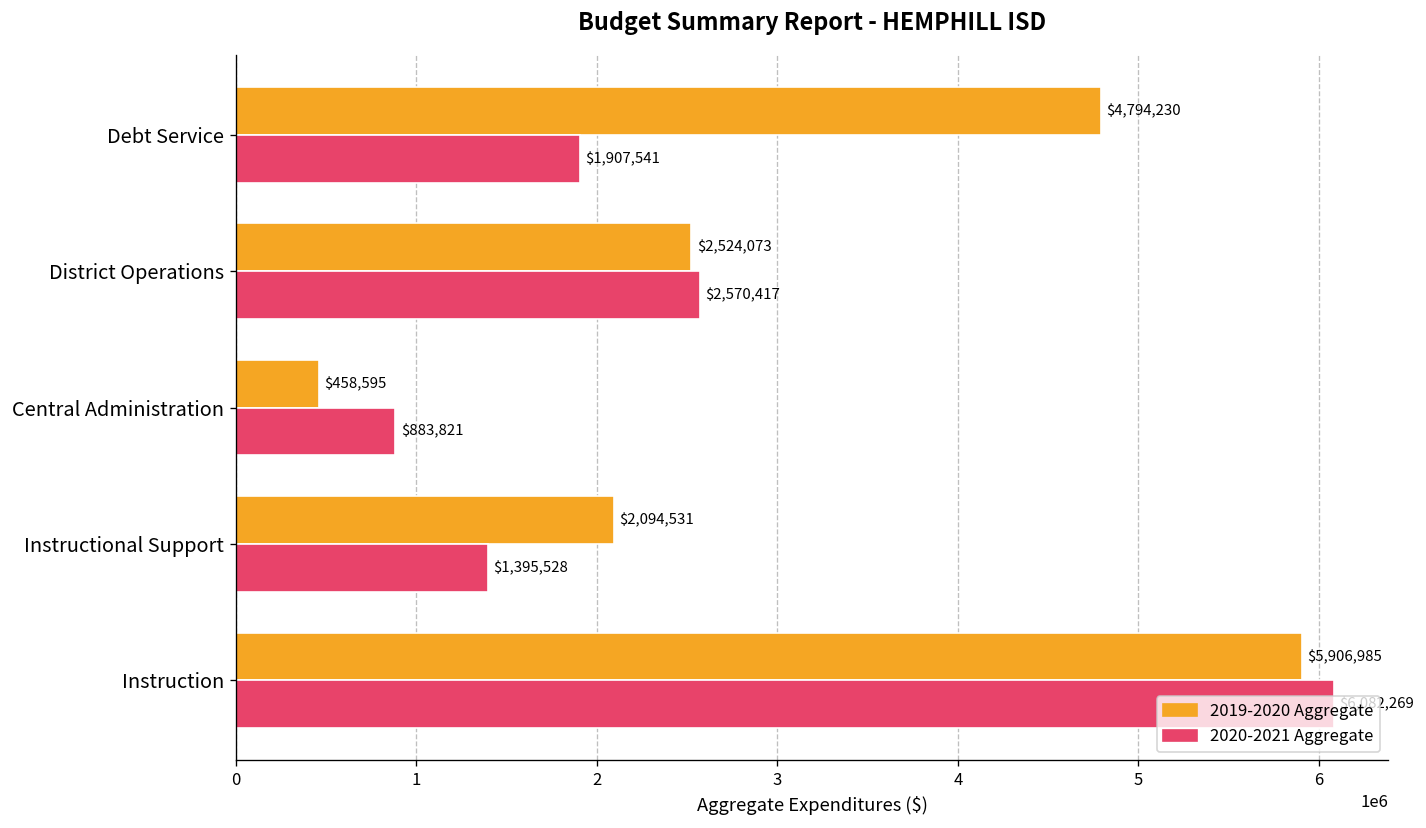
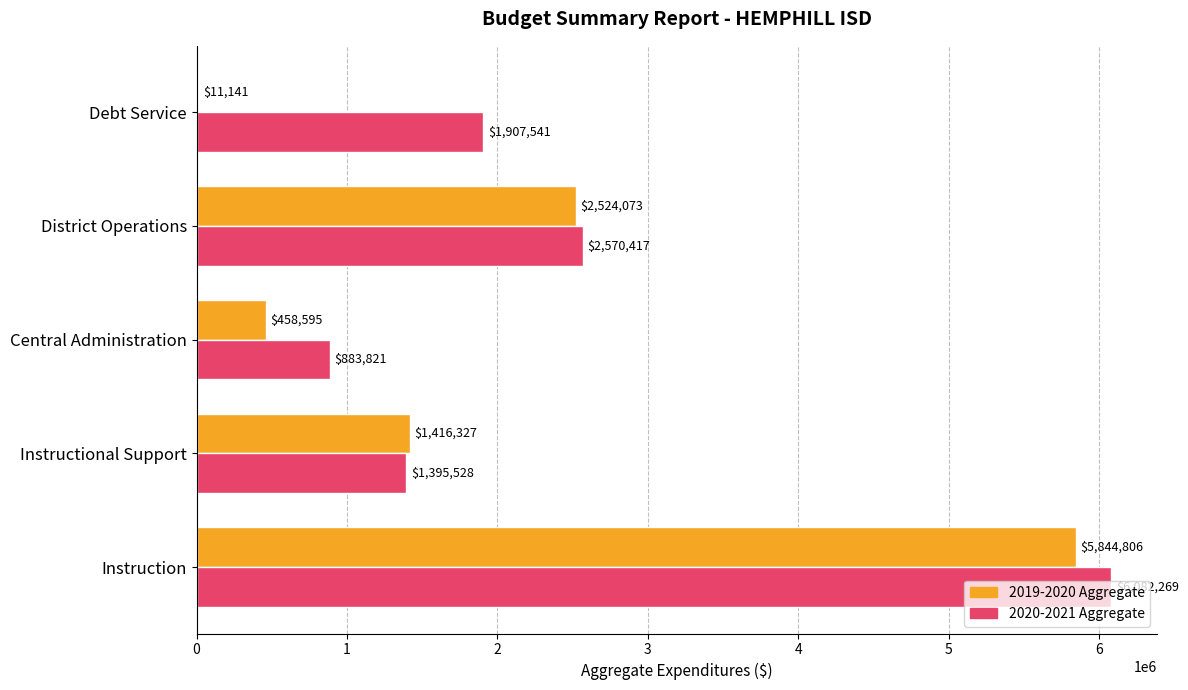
  {
    "2019-2020 Aggregate": {
-     "Debt Service": "$4,794,230",
+     "Debt Service": "$11,141",
      "District Operations": "$2,524,073",
      "Central Administration": "$458,595",
-     "Instructional Support": "$2,094,531",
-     "Instruction": "$5,906,985"
+     "Instructional Support": "$1,416,327",
+     "Instruction": "$5,844,806"
    },
    "2020-2021 Aggregate": {
      "Debt Service": "$1,907,541",
      "District Operations": "$2,570,417",
      "Central Administration": "$883,821",
      "Instructional Support": "$1,395,528"
    }
  }
